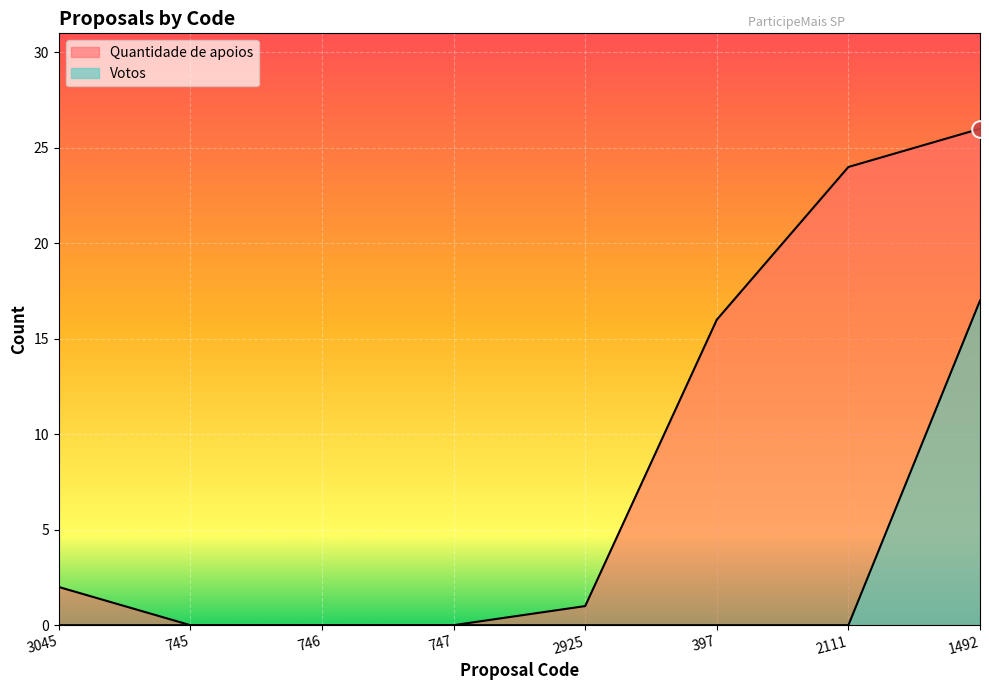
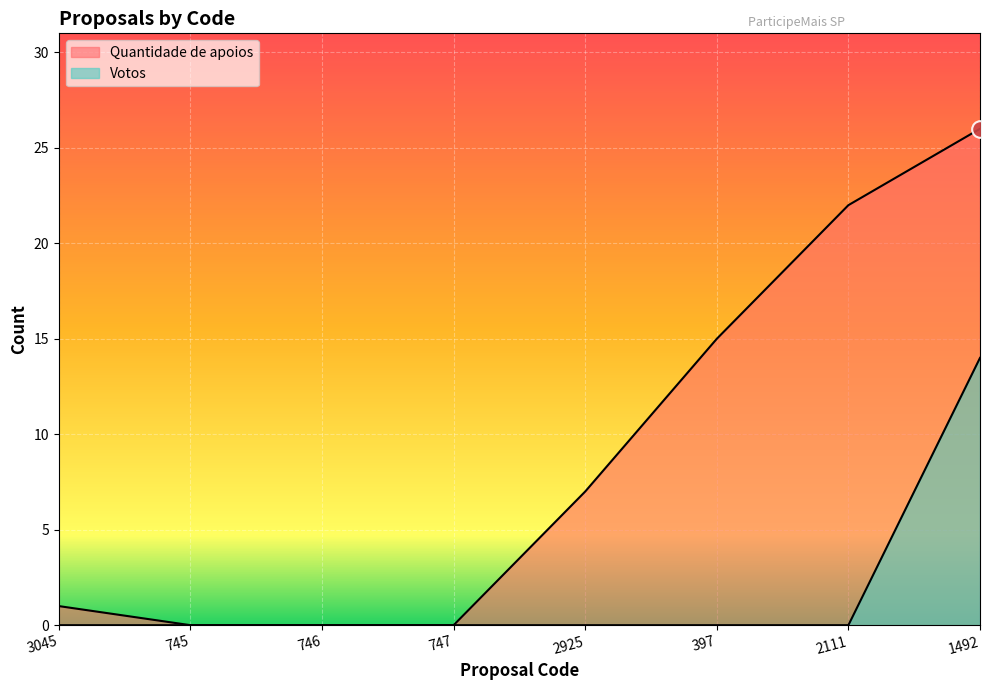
  {
    "Quantidade de apoios": {
-     "3045": 2,
-     "2925": 1,
-     "397": 16,
-     "2111": 24
+     "3045": 1,
+     "2925": 7,
+     "397": 15,
+     "2111": 22
    },
    "Votos": {
      "3045": 0,
      "2925": 0,
      "397": 0,
      "2111": 0,
-     "1492": 17
+     "1492": 14
    }
  }
